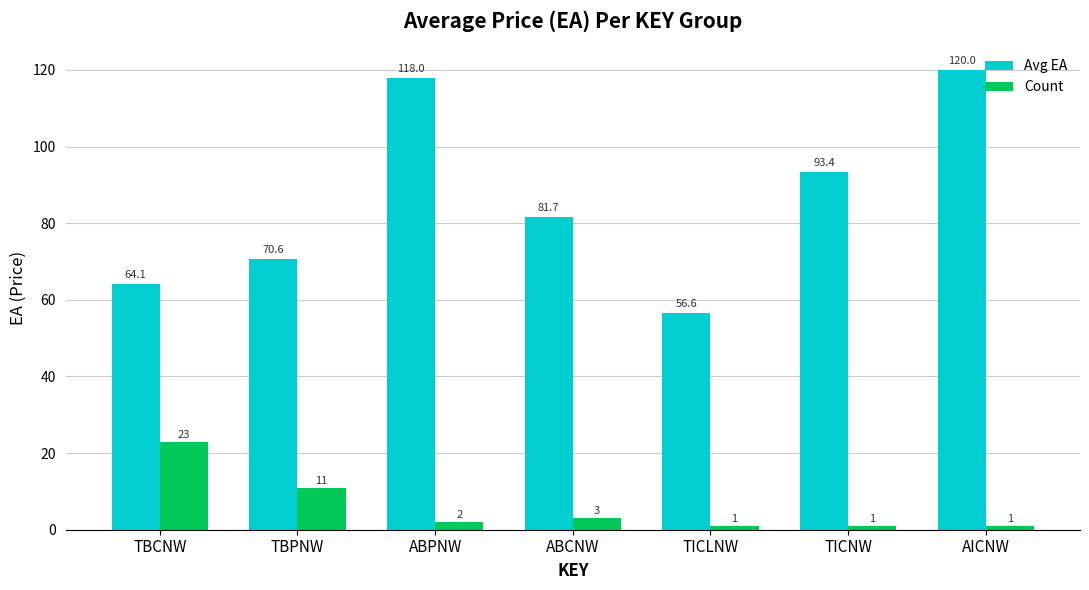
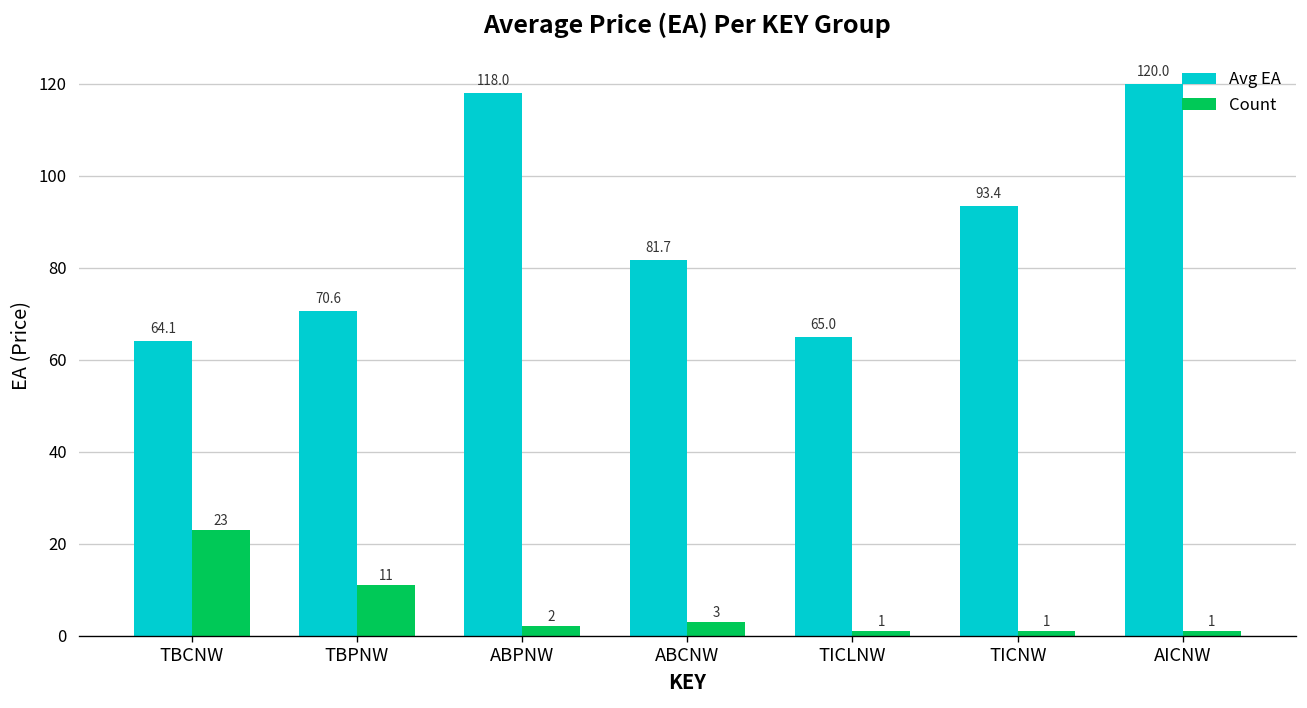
  {
    "Avg EA": {
      "TBCNW": 64.1,
      "TBPNW": 70.6,
      "ABPNW": 118.0,
      "ABCNW": 81.7,
-     "TICLNW": 56.6,
+     "TICLNW": 65.0,
      "TICNW": 93.4,
      "AICNW": 120.0
    },
    "Count": {
      "TBCNW": 23,
      "TBPNW": 11,
      "ABPNW": 2,
      "ABCNW": 3,
      "TICLNW": 1,
      "TICNW": 1,
      "AICNW": 1
    }
  }
